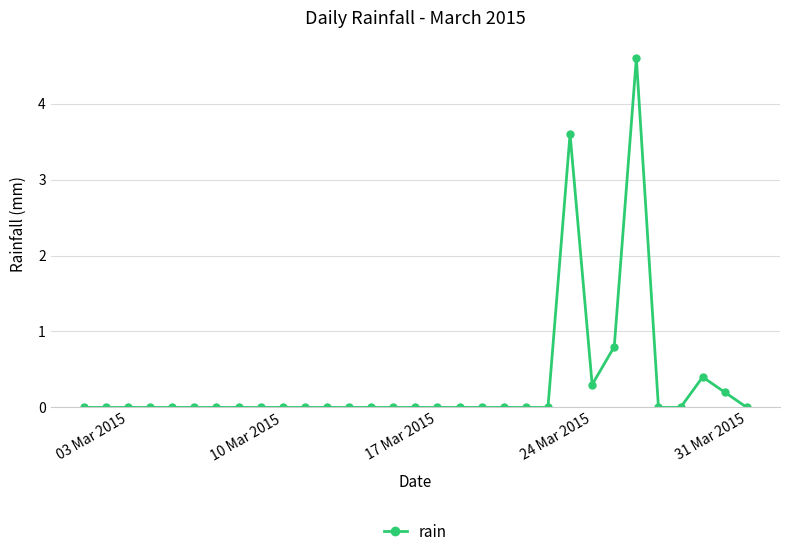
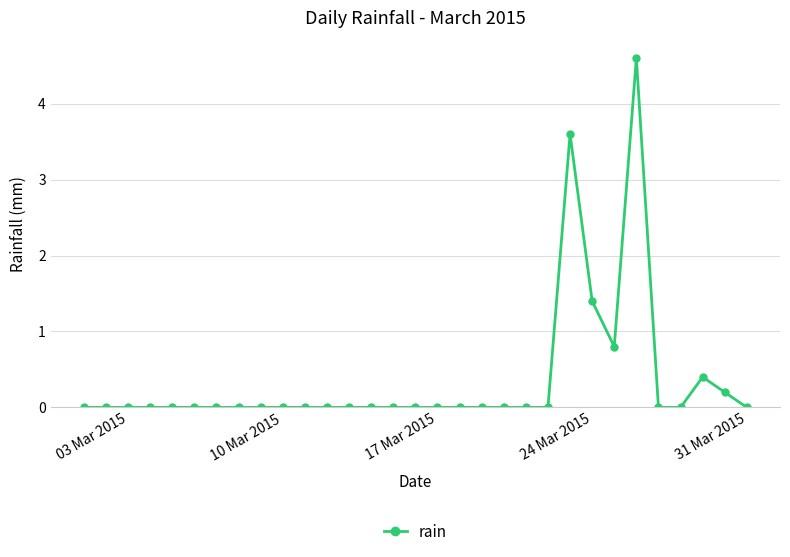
  {
    "03 Mar 2015": 0.0,
    "10 Mar 2015": 0.0,
    "17 Mar 2015": 0.0,
-   "24 Mar 2015": 0.3,
+   "24 Mar 2015": 1.4,
    "31 Mar 2015": 0.0
  }
